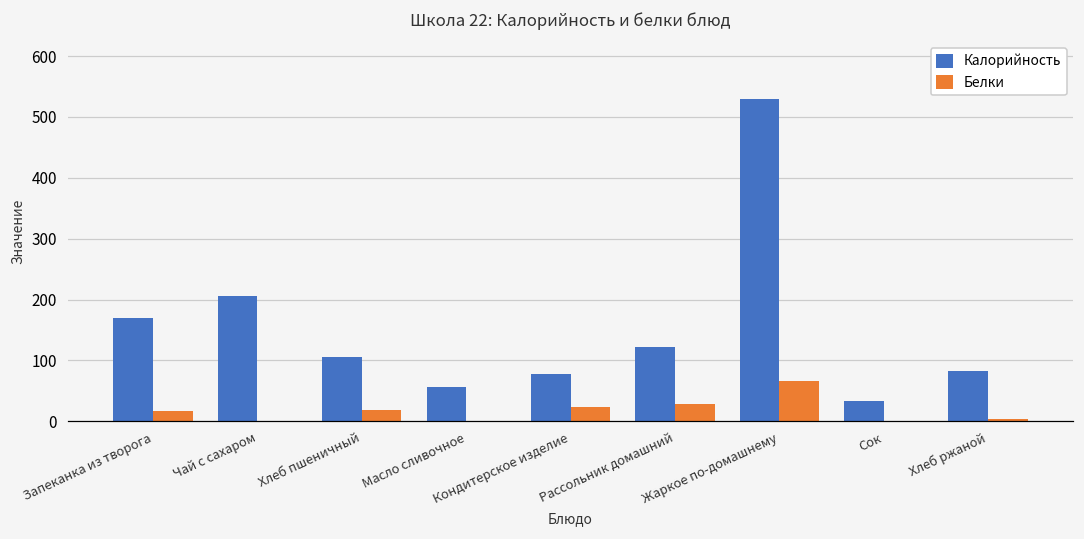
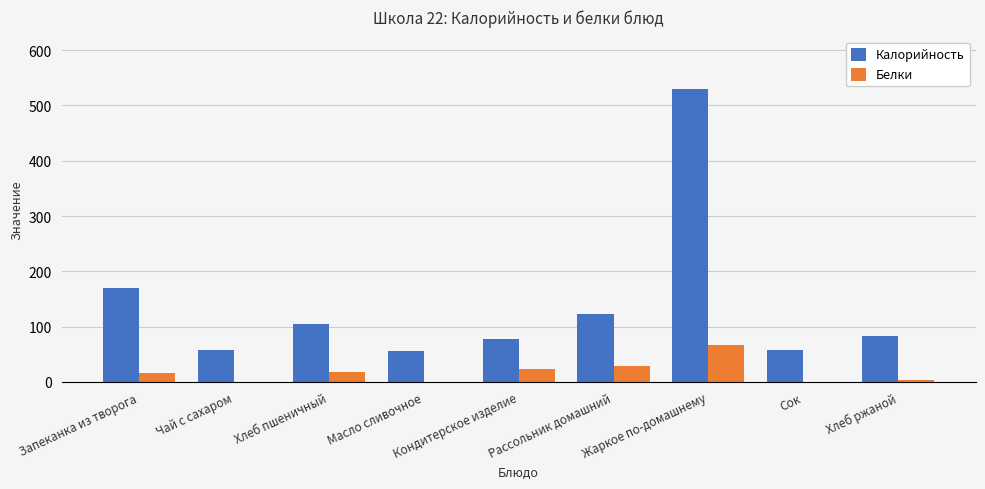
  {
    "Калорийность": {
      "Запеканка из творога": 170,
-     "Чай с сахаром": 210,
+     "Чай с сахаром": 60,
      "Хлеб пшеничный": 110,
      "Масло сливочное": 60,
      "Кондитерское изделие": 80,
      "Рассольник домашний": 120,
      "Жаркое по-домашнему": 530,
-     "Сок": 30,
+     "Сок": 60,
      "Хлеб ржаной": 80
    },
    "Белки": {
      "Запеканка из творога": 20,
      "Чай с сахаром": 0,
      "Хлеб пшеничный": 20,
      "Кондитерское изделие": 20,
      "Рассольник домашний": 30,
      "Жаркое по-домашнему": 70,
      "Сок": 0
    }
  }
